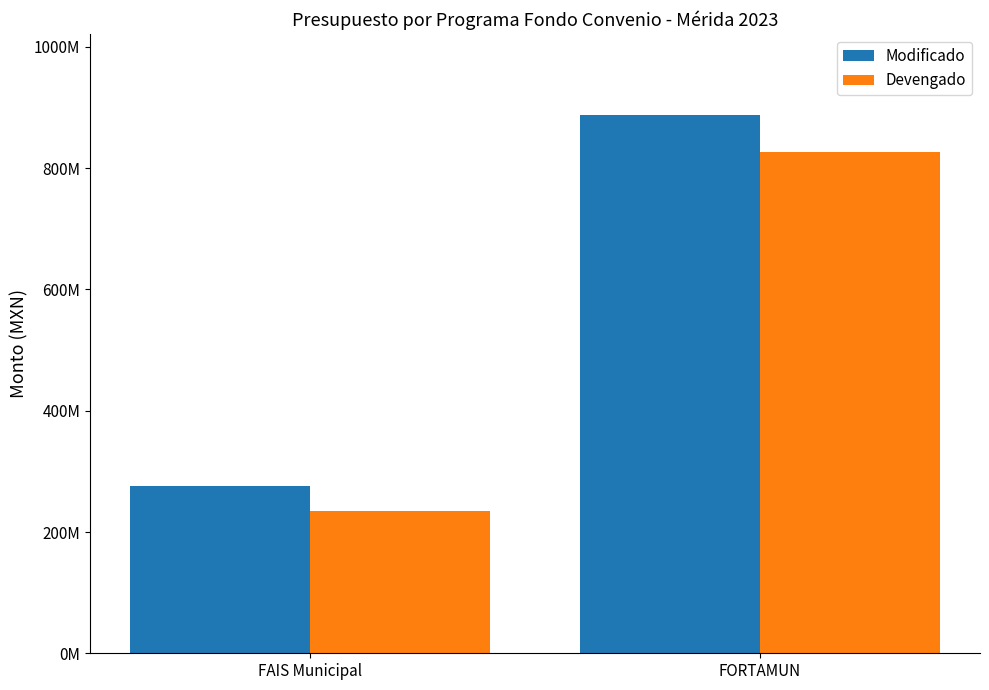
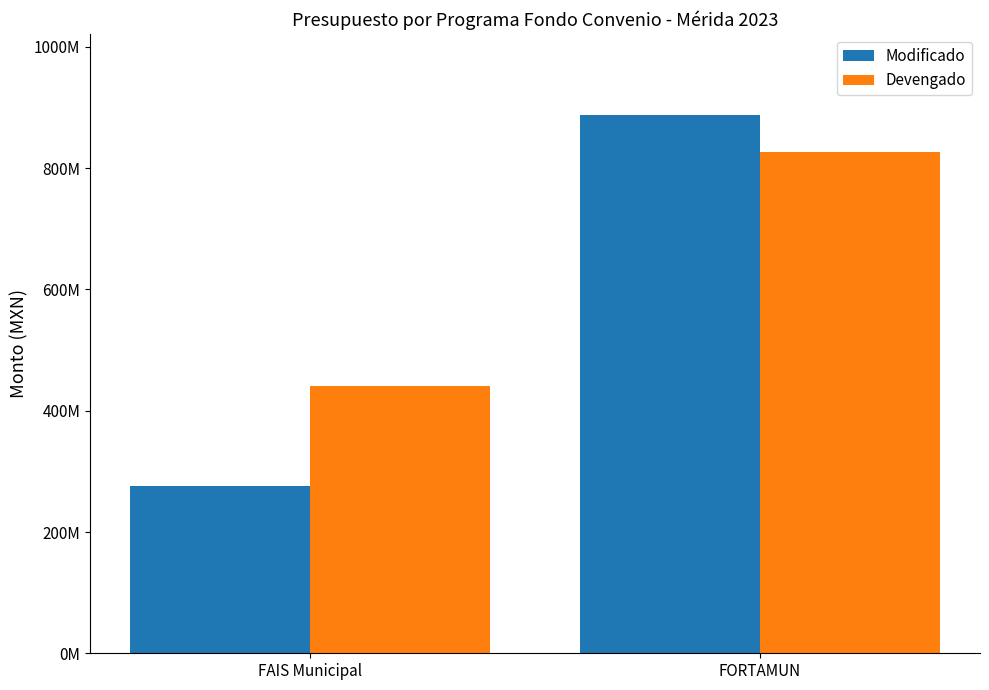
  {
    "Modificado": {
      "FAIS Municipal": 280000000,
      "FORTAMUN": 890000000
    },
    "Devengado": {
-     "FAIS Municipal": 240000000,
+     "FAIS Municipal": 440000000,
      "FORTAMUN": 830000000
    }
  }
